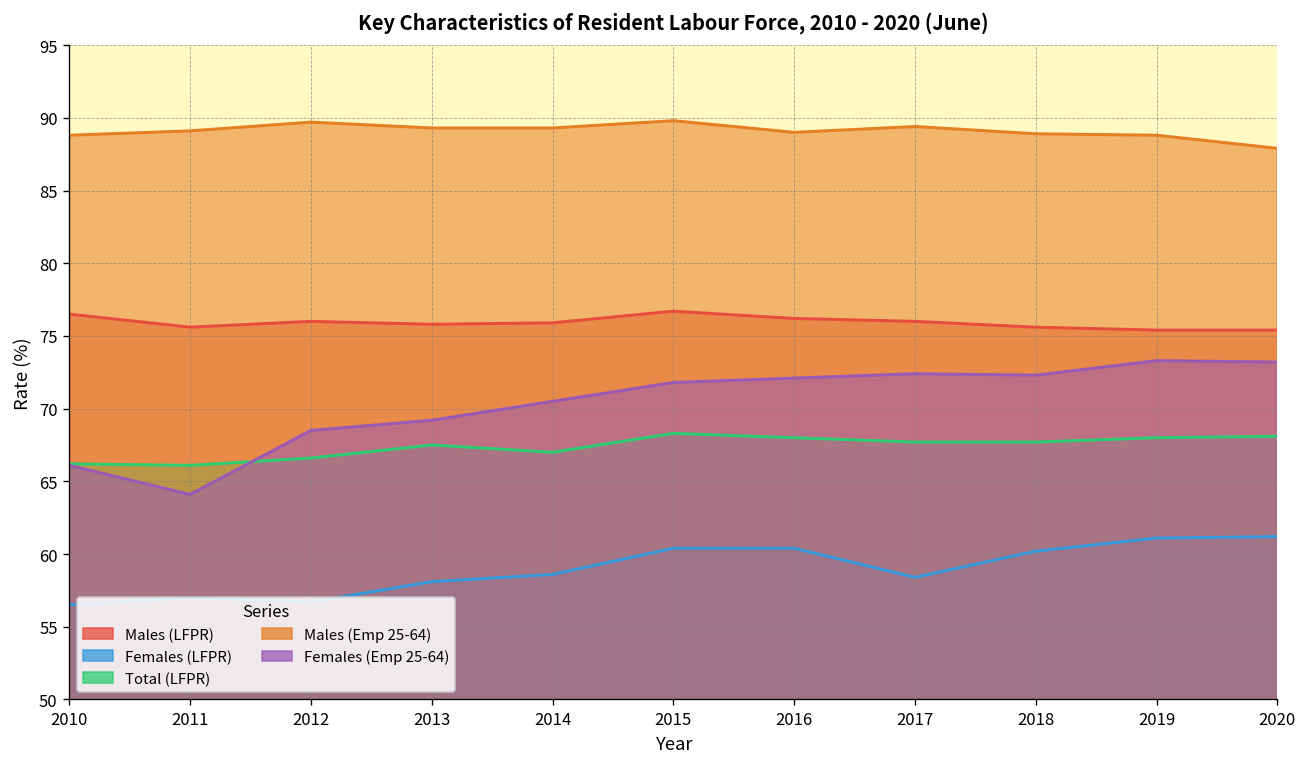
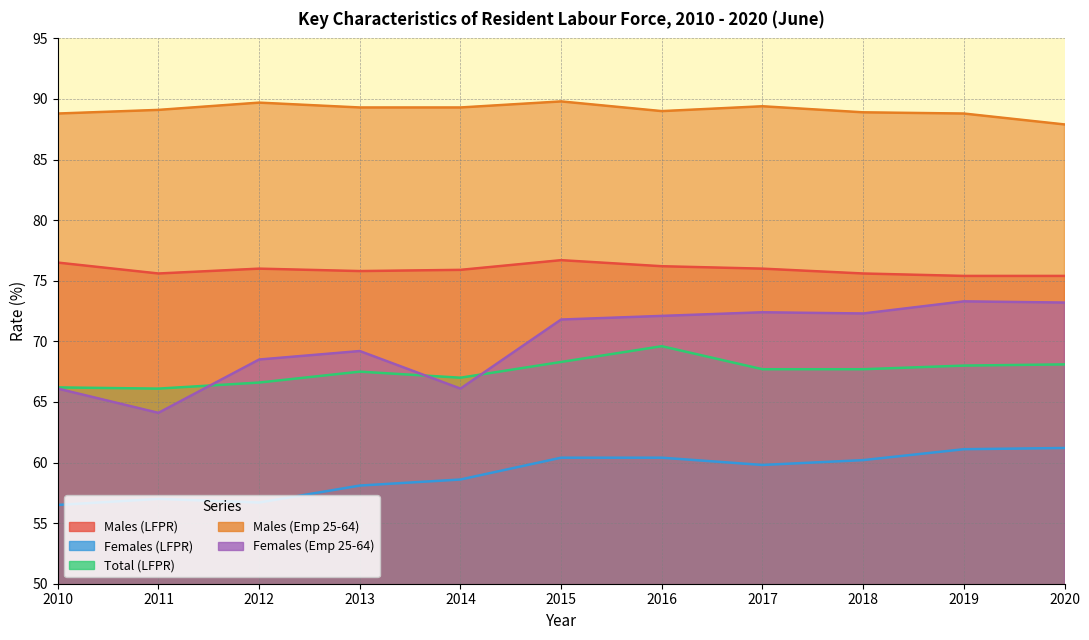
  {
    "Females (LFPR)": {
      "2010": 56.5,
      "2013": 58.1,
      "2014": 58.6,
      "2015": 60.4,
      "2016": 60.4,
-     "2017": 58.4,
+     "2017": 59.8,
      "2018": 60.2,
      "2019": 61.1,
      "2020": 61.2
    },
    "Total (LFPR)": {
      "2011": 66.1,
      "2012": 66.6,
      "2013": 67.5,
      "2014": 67.0,
      "2015": 68.3,
-     "2016": 68.0,
+     "2016": 69.6,
      "2017": 67.7,
      "2018": 67.7,
      "2019": 68.0,
      "2020": 68.1
    },
    "Females (Emp 25-64)": {
      "2011": 64.1,
      "2012": 68.5,
      "2013": 69.2,
-     "2014": 70.5,
+     "2014": 66.1,
      "2015": 71.8,
      "2016": 72.1,
      "2017": 72.4,
      "2018": 72.3,
      "2019": 73.3,
      "2020": 73.2
    }
  }
